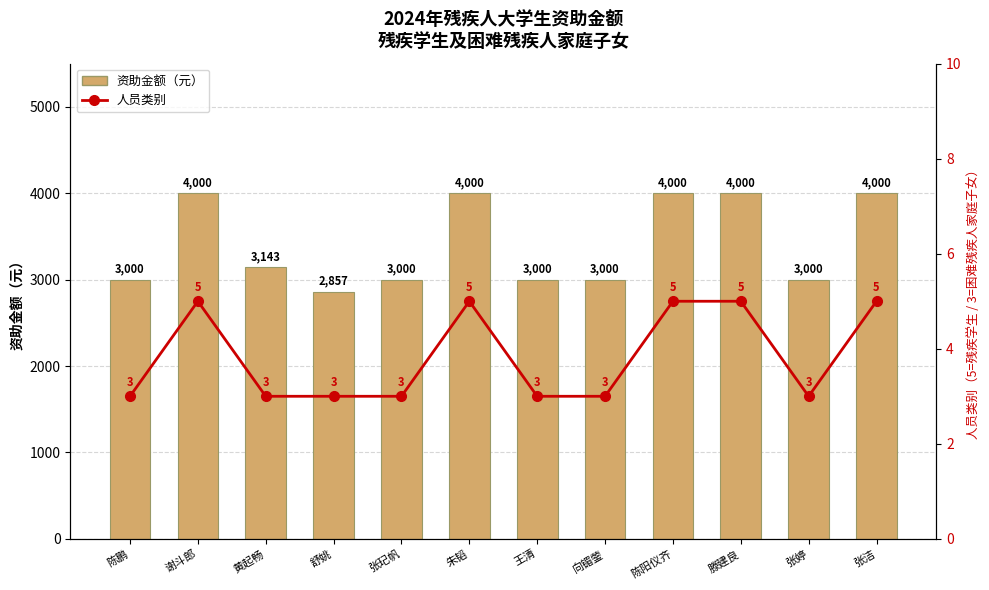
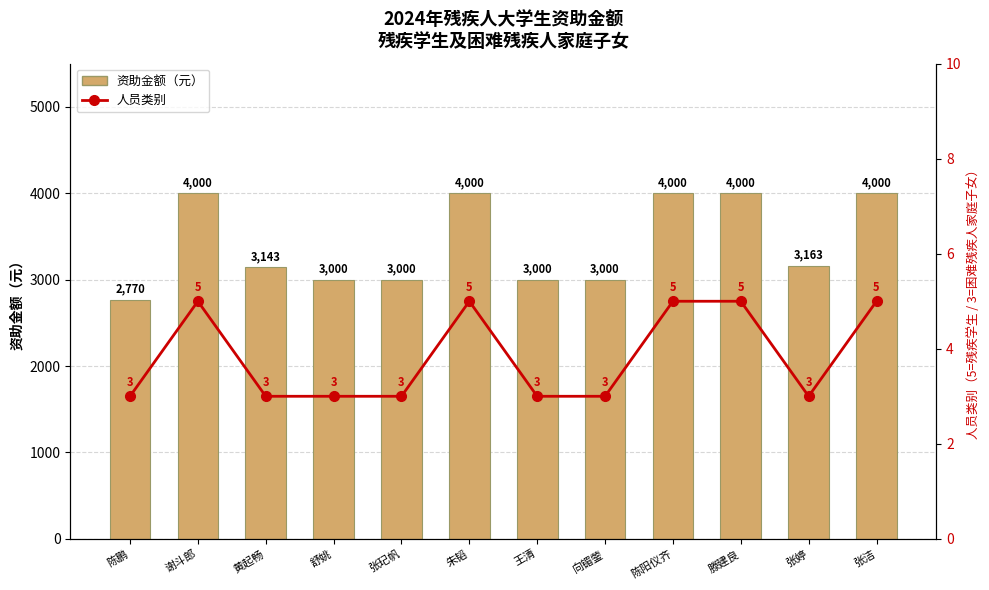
  {
    "资助金额（元）": {
-     "陈鹏": "3,000",
+     "陈鹏": "2,770",
      "谢斗郎": "4,000",
      "黄起畅": "3,143",
-     "舒姚": "2,857",
+     "舒姚": "3,000",
      "张玘帆": "3,000",
      "朱韬": "4,000",
      "王清": "3,000",
      "向镅蓥": "3,000",
      "陈阳仪齐": "4,000",
      "滕建良": "4,000",
-     "张婷": "3,000",
+     "张婷": "3,163",
      "张洁": "4,000"
    }
  }
